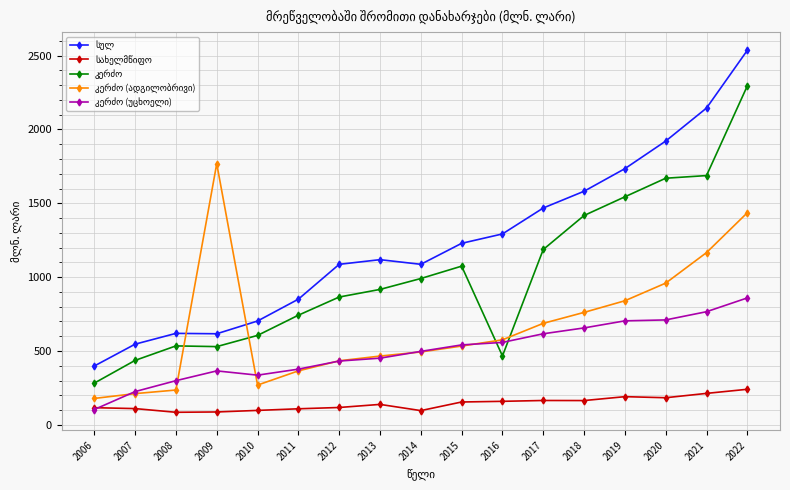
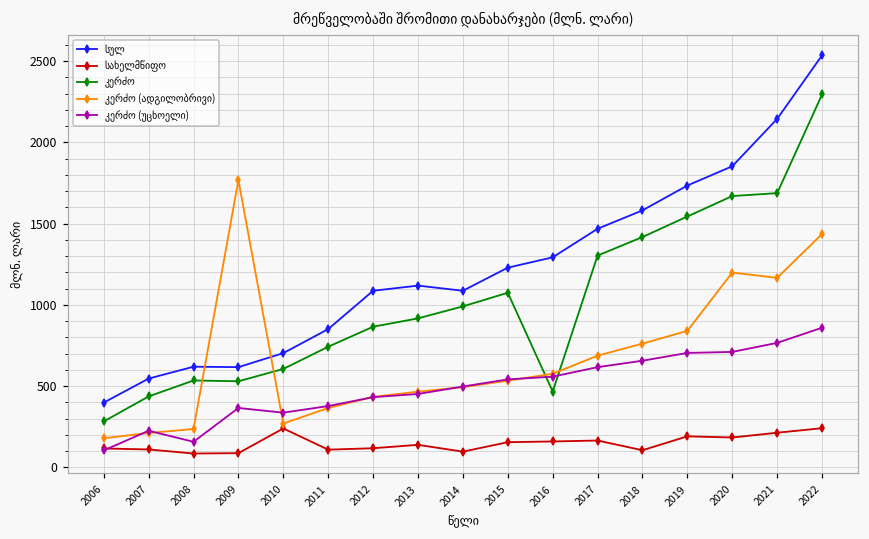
  {
    "სულ": {
      "2006": 400,
      "2007": 550,
      "2008": 620,
      "2009": 620,
      "2010": 700,
      "2011": 850,
      "2012": 1090,
      "2013": 1120,
      "2014": 1090,
      "2015": 1230,
      "2016": 1290,
      "2017": 1470,
      "2018": 1580,
      "2019": 1730,
-     "2020": 1920,
+     "2020": 1850,
      "2021": 2140,
      "2022": 2540
    },
    "სახელმწიფო": {
      "2007": 110,
      "2008": 80,
      "2009": 90,
-     "2010": 100,
+     "2010": 240,
      "2011": 110,
      "2012": 120,
      "2013": 140,
      "2014": 100,
      "2015": 150,
      "2016": 160,
      "2017": 160,
-     "2018": 160,
+     "2018": 110,
      "2019": 190,
      "2020": 180,
      "2021": 210,
      "2022": 240
    },
    "კერძო": {
      "2006": 280,
      "2007": 440,
      "2008": 530,
      "2009": 530,
      "2010": 610,
      "2011": 740,
      "2012": 870,
      "2013": 920,
      "2014": 990,
      "2015": 1070,
      "2016": 470,
-     "2017": 1190,
+     "2017": 1300,
      "2018": 1420,
      "2019": 1540,
      "2020": 1670,
      "2021": 1690,
      "2022": 2300
    },
    "კერძო (ადგილობრივი)": {
      "2006": 180,
      "2008": 240,
      "2009": 1770,
      "2010": 270,
      "2016": 580,
      "2017": 690,
      "2018": 760,
      "2019": 840,
-     "2020": 960,
+     "2020": 1200,
      "2021": 1170,
      "2022": 1440
    },
    "კერძო (უცხოელი)": {
-     "2008": 300,
+     "2008": 160,
      "2009": 370,
      "2010": 340,
      "2016": 560,
      "2017": 620,
      "2018": 660,
      "2019": 700,
      "2020": 710,
      "2021": 770,
      "2022": 860
    }
  }
